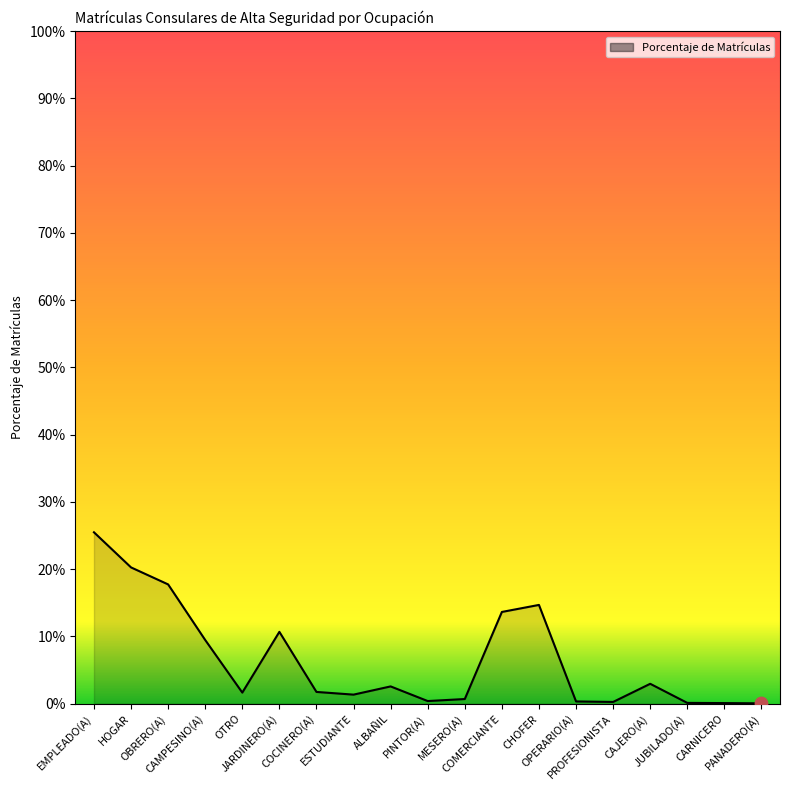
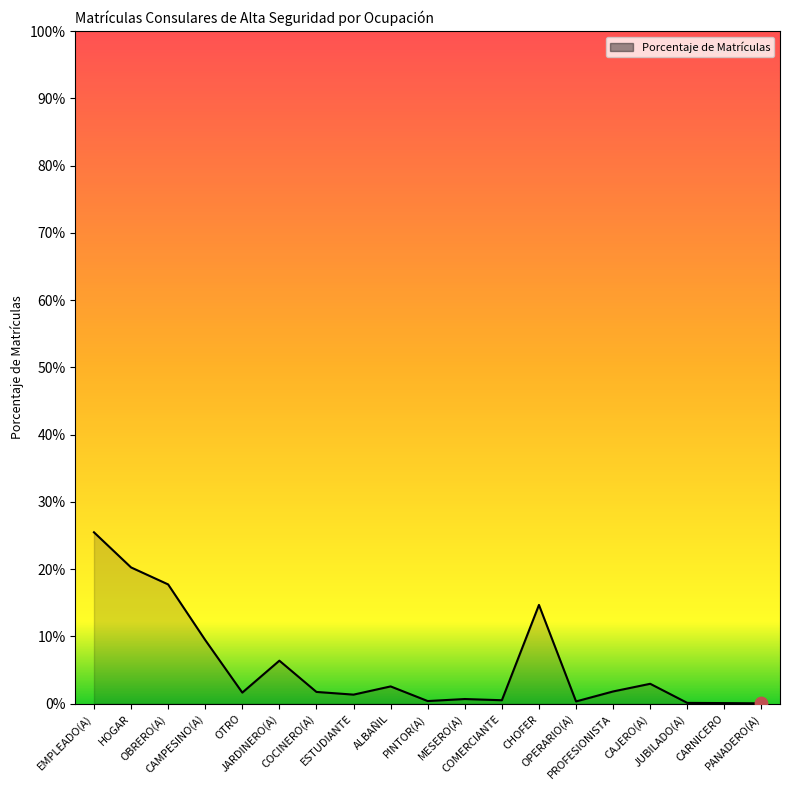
  {
    "Porcentaje de Matrículas": {
      "EMPLEADO(A)": "25%",
      "HOGAR": "20%",
      "OBRERO(A)": "18%",
      "CAMPESINO(A)": "9%",
      "OTRO": "2%",
-     "JARDINERO(A)": "11%",
+     "JARDINERO(A)": "6%",
      "COCINERO(A)": "2%",
      "ESTUDIANTE": "1%",
      "ALBAÑIL": "3%",
      "PINTOR(A)": "0%",
      "MESERO(A)": "1%",
-     "COMERCIANTE": "14%",
+     "COMERCIANTE": "1%",
      "CHOFER": "15%",
      "OPERARIO(A)": "0%",
-     "PROFESIONISTA": "0%",
+     "PROFESIONISTA": "2%",
      "CAJERO(A)": "3%",
      "JUBILADO(A)": "0%",
      "CARNICERO": "0%"
    }
  }
